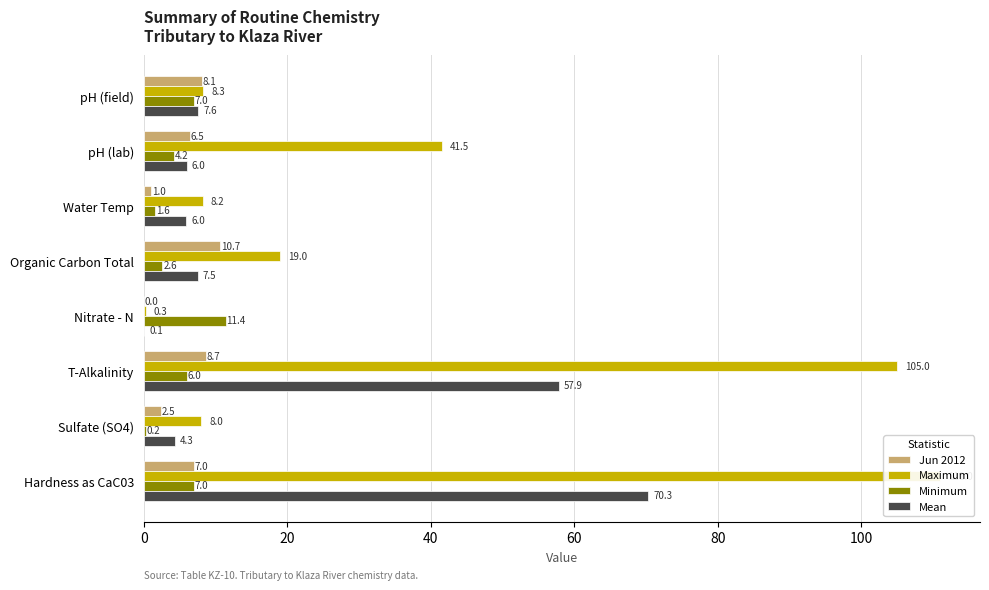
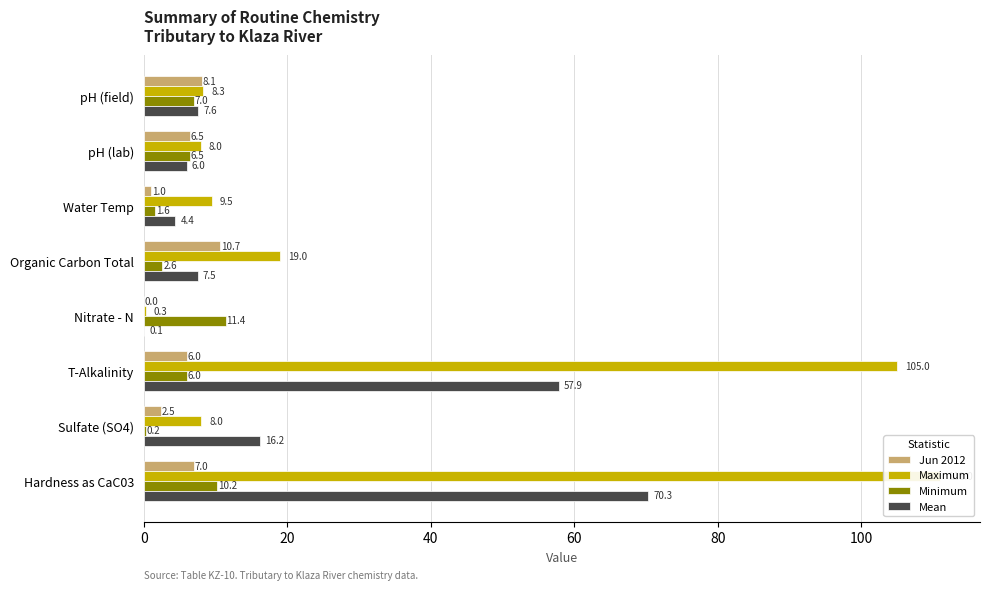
  {
    "Jun 2012": {
      "pH (field)": 8.1,
      "pH (lab)": 6.5,
      "Water Temp": 1.0,
      "Organic Carbon Total": 10.7,
      "Nitrate - N": 0.0,
-     "T-Alkalinity": 8.7,
+     "T-Alkalinity": 6.0,
      "Sulfate (SO4)": 2.5,
      "Hardness as CaC03": 7.0
    },
    "Maximum": {
      "pH (field)": 8.3,
-     "pH (lab)": 41.5,
-     "Water Temp": 8.2,
+     "pH (lab)": 8.0,
+     "Water Temp": 9.5,
      "Organic Carbon Total": 19.0,
      "Nitrate - N": 0.3,
      "T-Alkalinity": 105.0,
      "Sulfate (SO4)": 8.0
    },
    "Minimum": {
      "pH (field)": 7.0,
-     "pH (lab)": 4.2,
+     "pH (lab)": 6.5,
      "Water Temp": 1.6,
      "Organic Carbon Total": 2.6,
      "Nitrate - N": 11.4,
      "T-Alkalinity": 6.0,
      "Sulfate (SO4)": 0.2,
-     "Hardness as CaC03": 7.0
+     "Hardness as CaC03": 10.2
    },
    "Mean": {
      "pH (field)": 7.6,
      "pH (lab)": 6.0,
-     "Water Temp": 6.0,
+     "Water Temp": 4.4,
      "Organic Carbon Total": 7.5,
      "Nitrate - N": 0.1,
      "T-Alkalinity": 57.9,
-     "Sulfate (SO4)": 4.3,
+     "Sulfate (SO4)": 16.2,
      "Hardness as CaC03": 70.3
    }
  }
